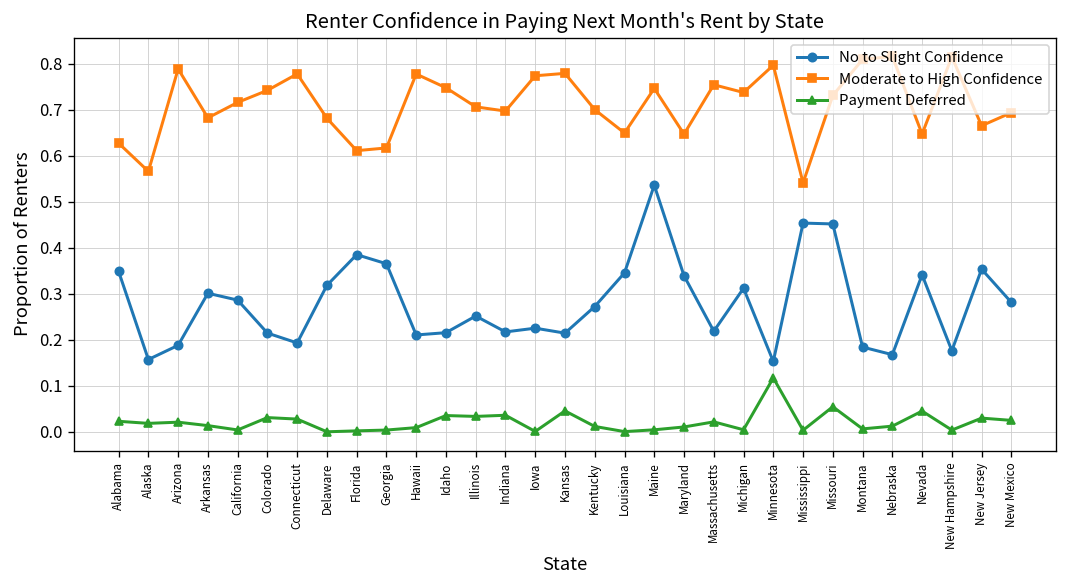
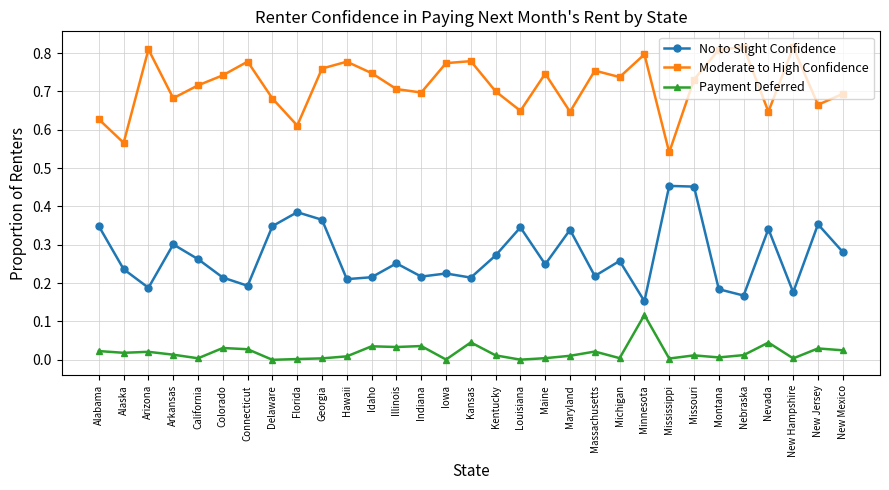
  {
    "No to Slight Confidence": {
      "Alabama": 0.35,
-     "Alaska": 0.16,
+     "Alaska": 0.24,
      "Arizona": 0.19,
      "Arkansas": 0.30,
-     "California": 0.29,
+     "California": 0.26,
      "Colorado": 0.21,
      "Connecticut": 0.19,
-     "Delaware": 0.32,
+     "Delaware": 0.35,
      "Florida": 0.39,
      "Georgia": 0.37,
      "Hawaii": 0.21,
      "Idaho": 0.22,
      "Illinois": 0.25,
      "Indiana": 0.22,
      "Iowa": 0.23,
      "Kansas": 0.21,
      "Kentucky": 0.27,
      "Louisiana": 0.35,
-     "Maine": 0.54,
+     "Maine": 0.25,
      "Maryland": 0.34,
      "Massachusetts": 0.22,
-     "Michigan": 0.31,
+     "Michigan": 0.26,
      "Minnesota": 0.15,
      "Mississippi": 0.45,
      "Missouri": 0.45,
      "Montana": 0.18,
      "Nebraska": 0.17,
      "Nevada": 0.34,
      "New Hampshire": 0.18,
      "New Jersey": 0.35,
      "New Mexico": 0.28
    },
    "Moderate to High Confidence": {
      "Alabama": 0.63,
      "Alaska": 0.57,
-     "Arizona": 0.79,
+     "Arizona": 0.81,
      "Arkansas": 0.68,
      "California": 0.72,
      "Colorado": 0.74,
      "Connecticut": 0.78,
      "Delaware": 0.68,
      "Florida": 0.61,
-     "Georgia": 0.62,
+     "Georgia": 0.76,
      "Hawaii": 0.78,
      "Idaho": 0.75,
      "Illinois": 0.71,
      "Indiana": 0.70,
      "Iowa": 0.77,
      "Kansas": 0.78,
      "Kentucky": 0.70,
      "Louisiana": 0.65,
      "Maine": 0.75,
      "Maryland": 0.65,
      "Massachusetts": 0.75,
      "Michigan": 0.74,
      "Minnesota": 0.80,
      "Mississippi": 0.54,
      "Nevada": 0.65,
      "New Jersey": 0.67
    },
    "Payment Deferred": {
      "Alabama": 0.02,
      "Alaska": 0.02,
      "Arizona": 0.02,
      "Arkansas": 0.01,
      "California": 0.00,
      "Colorado": 0.03,
      "Connecticut": 0.03,
      "Delaware": 0.00,
      "Florida": 0.00,
      "Georgia": 0.00,
      "Hawaii": 0.01,
      "Idaho": 0.04,
      "Illinois": 0.03,
      "Indiana": 0.04,
      "Iowa": 0.00,
      "Kansas": 0.05,
      "Kentucky": 0.01,
      "Louisiana": 0.00,
      "Maine": 0.00,
      "Maryland": 0.01,
      "Massachusetts": 0.02,
      "Michigan": 0.00,
      "Minnesota": 0.12,
      "Mississippi": 0.00,
-     "Missouri": 0.05,
+     "Missouri": 0.01,
      "Montana": 0.01,
      "Nebraska": 0.01,
      "Nevada": 0.05,
      "New Hampshire": 0.00,
      "New Jersey": 0.03,
      "New Mexico": 0.02
    }
  }
